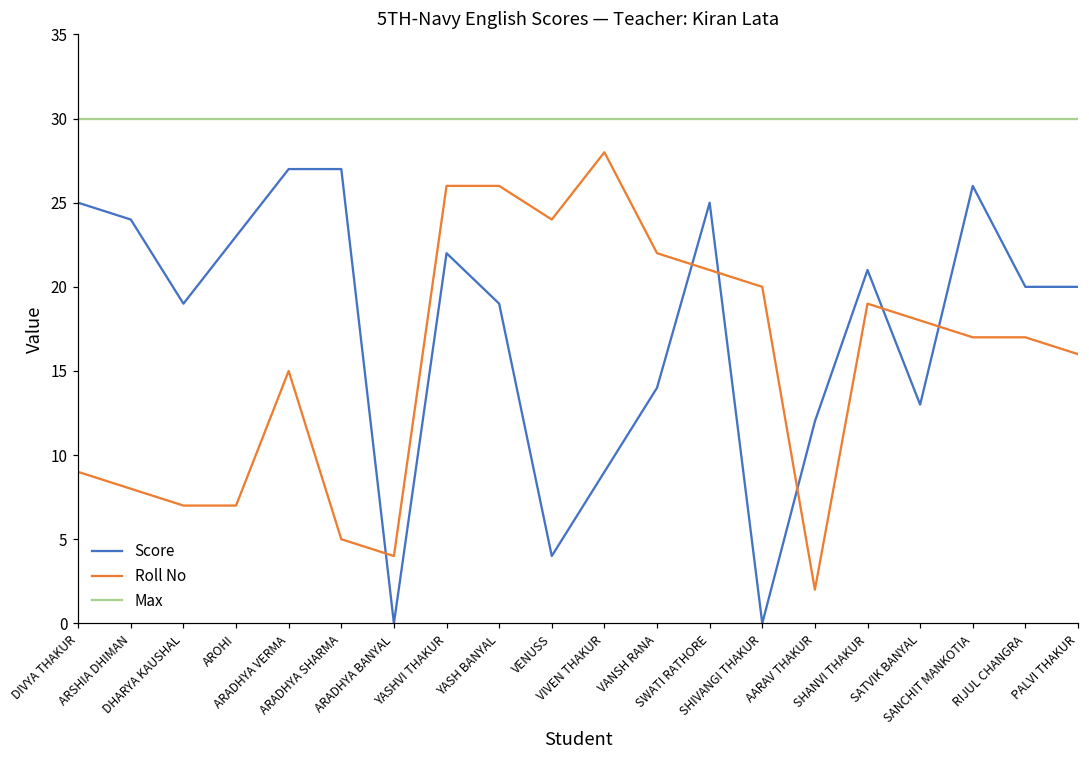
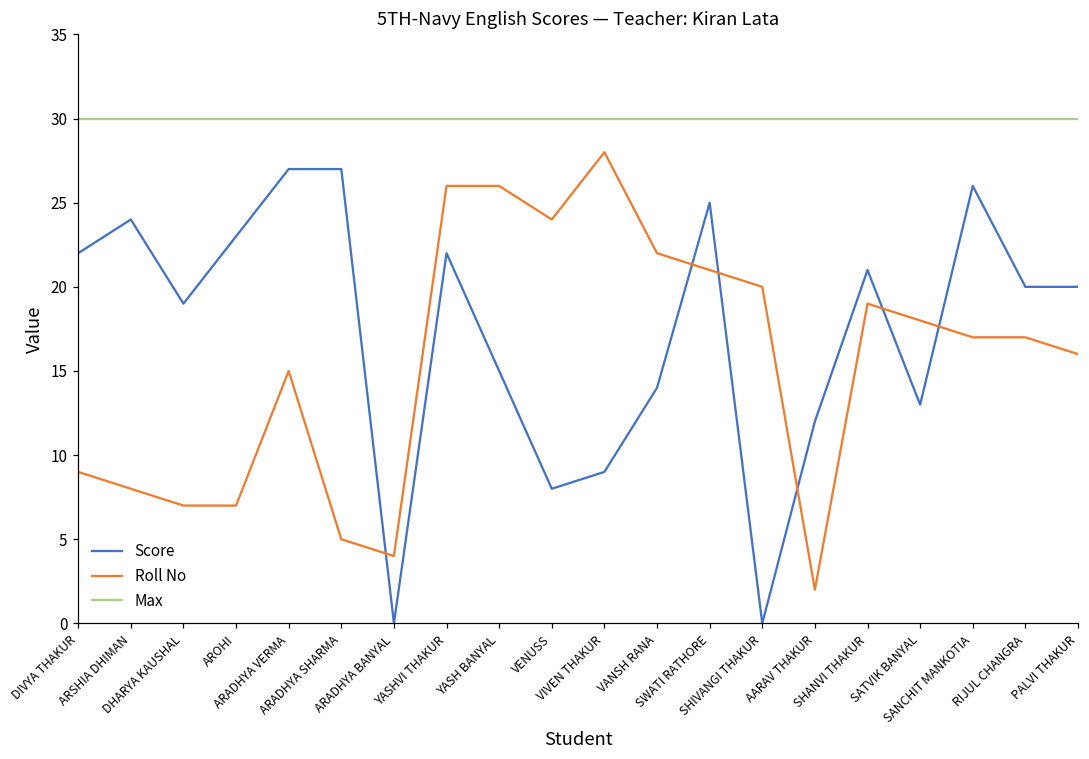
  {
    "Score": {
-     "DIVYA THAKUR": 25,
+     "DIVYA THAKUR": 22,
      "ARSHIA DHIMAN": 24,
      "DHARYA KAUSHAL": 19,
      "AROHI": 23,
      "ARADHYA VERMA": 27,
      "ARADHYA SHARMA": 27,
      "ARADHYA BANYAL": 0,
      "YASHVI THAKUR": 22,
-     "YASH BANYAL": 19,
-     "VENUSS": 4,
+     "YASH BANYAL": 15,
+     "VENUSS": 8,
      "VIVEN THAKUR": 9,
      "VANSH RANA": 14,
      "SWATI RATHORE": 25,
      "SHIVANGI THAKUR": 0,
      "AARAV THAKUR": 12,
      "SHANVI THAKUR": 21,
      "SATVIK BANYAL": 13,
      "SANCHIT MANKOTIA": 26,
      "RIJUL CHANGRA": 20,
      "PALVI THAKUR": 20
    },
    "Roll No": {
      "DIVYA THAKUR": 9,
      "ARSHIA DHIMAN": 8,
      "DHARYA KAUSHAL": 7,
      "AROHI": 7,
      "ARADHYA VERMA": 15,
      "ARADHYA SHARMA": 5,
      "ARADHYA BANYAL": 4,
      "YASHVI THAKUR": 26,
      "YASH BANYAL": 26,
      "VENUSS": 24,
      "VIVEN THAKUR": 28,
      "VANSH RANA": 22,
      "SWATI RATHORE": 21,
      "SHIVANGI THAKUR": 20,
      "AARAV THAKUR": 2,
      "SHANVI THAKUR": 19,
      "SATVIK BANYAL": 18,
      "SANCHIT MANKOTIA": 17,
      "RIJUL CHANGRA": 17,
      "PALVI THAKUR": 16
    },
    "Max": {
      "DIVYA THAKUR": 30,
      "ARSHIA DHIMAN": 30,
      "DHARYA KAUSHAL": 30,
      "AROHI": 30,
      "ARADHYA VERMA": 30,
      "ARADHYA SHARMA": 30,
      "ARADHYA BANYAL": 30,
      "YASHVI THAKUR": 30,
      "YASH BANYAL": 30,
      "VENUSS": 30,
      "VIVEN THAKUR": 30,
      "VANSH RANA": 30,
      "SWATI RATHORE": 30,
      "SHIVANGI THAKUR": 30,
      "AARAV THAKUR": 30,
      "SHANVI THAKUR": 30,
      "SATVIK BANYAL": 30,
      "SANCHIT MANKOTIA": 30,
      "RIJUL CHANGRA": 30,
      "PALVI THAKUR": 30
    }
  }
